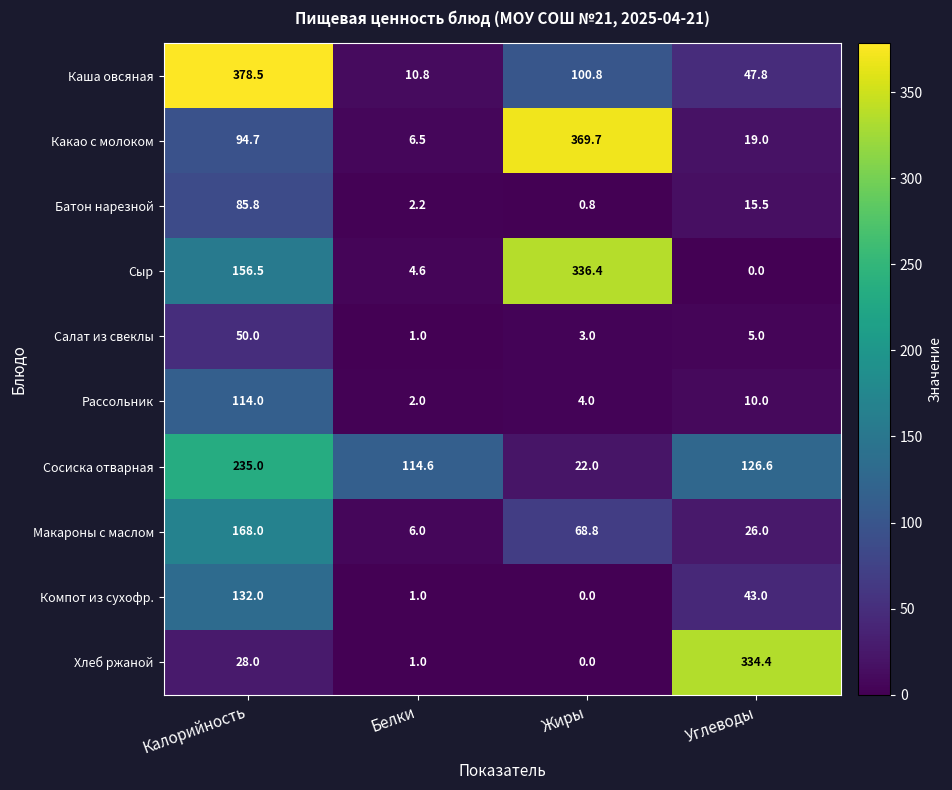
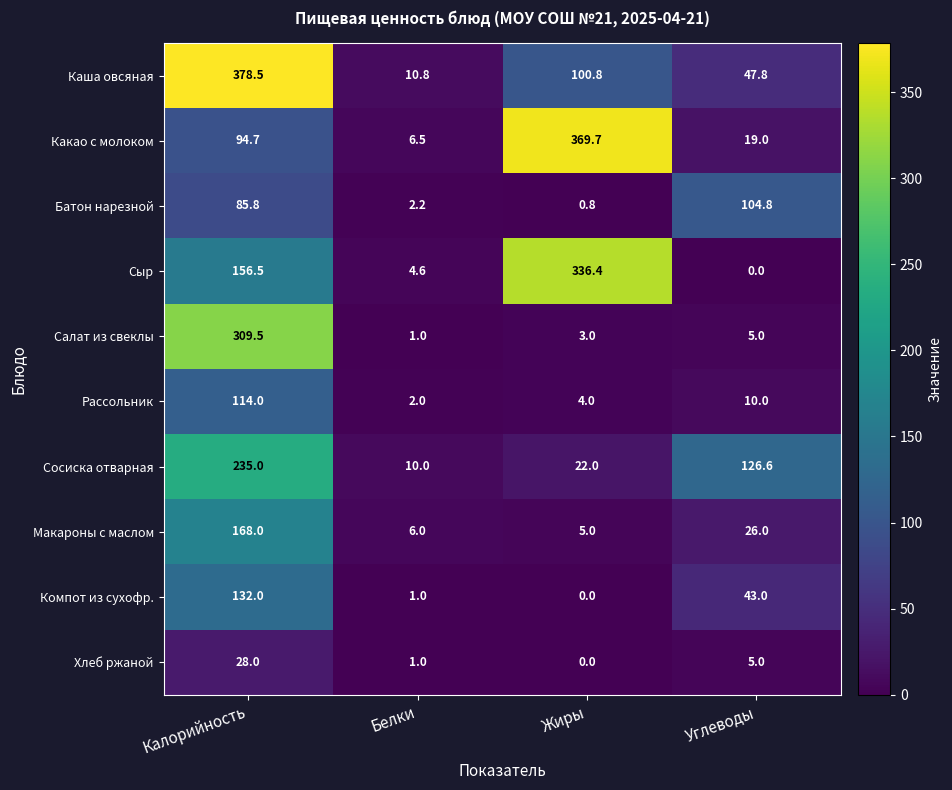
  {
    "Каша овсяная": {
      "Калорийность": 378.5,
      "Белки": 10.8,
      "Жиры": 100.8,
      "Углеводы": 47.8
    },
    "Какао с молоком": {
      "Калорийность": 94.7,
      "Белки": 6.5,
      "Жиры": 369.7,
      "Углеводы": 19.0
    },
    "Батон нарезной": {
      "Калорийность": 85.8,
      "Белки": 2.2,
      "Жиры": 0.8,
-     "Углеводы": 15.5
+     "Углеводы": 104.8
    },
    "Сыр": {
      "Калорийность": 156.5,
      "Белки": 4.6,
      "Жиры": 336.4,
      "Углеводы": 0.0
    },
    "Салат из свеклы": {
-     "Калорийность": 50.0,
+     "Калорийность": 309.5,
      "Белки": 1.0,
      "Жиры": 3.0,
      "Углеводы": 5.0
    },
    "Рассольник": {
      "Калорийность": 114.0,
      "Белки": 2.0,
      "Жиры": 4.0,
      "Углеводы": 10.0
    },
    "Сосиска отварная": {
      "Калорийность": 235.0,
-     "Белки": 114.6,
+     "Белки": 10.0,
      "Жиры": 22.0,
      "Углеводы": 126.6
    },
    "Макароны с маслом": {
      "Калорийность": 168.0,
      "Белки": 6.0,
-     "Жиры": 68.8,
+     "Жиры": 5.0,
      "Углеводы": 26.0
    },
    "Компот из сухофр.": {
      "Калорийность": 132.0,
      "Белки": 1.0,
      "Жиры": 0.0,
      "Углеводы": 43.0
    },
    "Хлеб ржаной": {
      "Калорийность": 28.0,
      "Белки": 1.0,
      "Жиры": 0.0,
-     "Углеводы": 334.4
+     "Углеводы": 5.0
    }
  }
